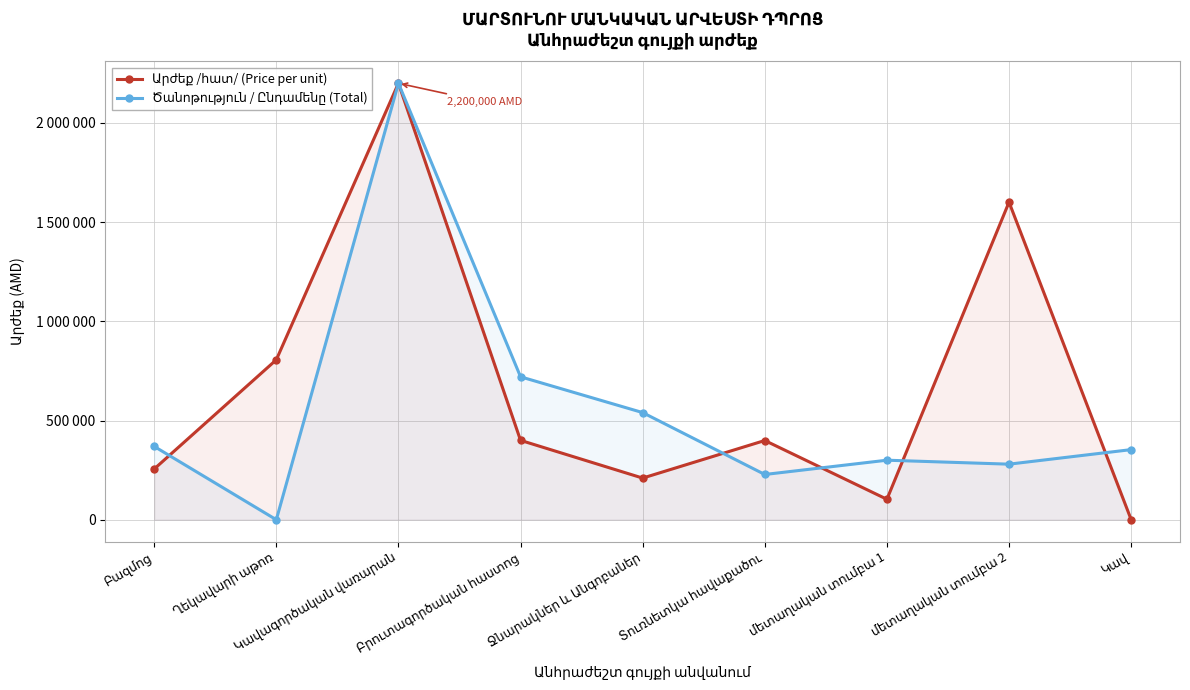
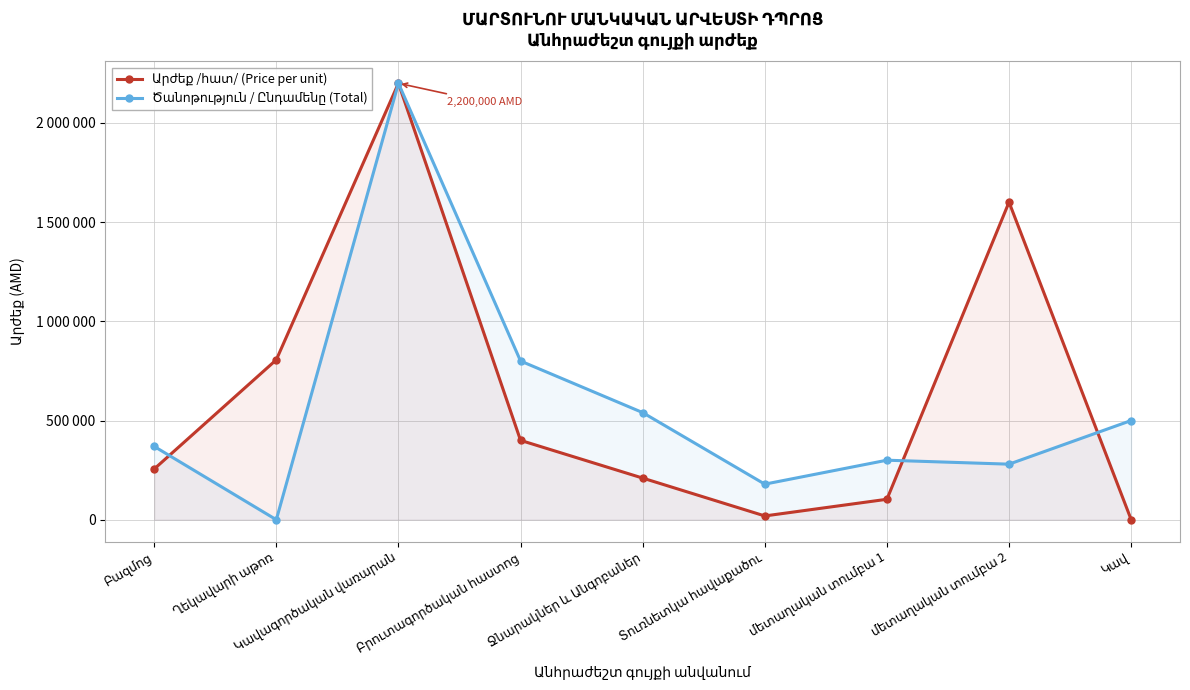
  {
    "Արժեք /հատ/ (Price per unit)": {
      "Բազմոց": 260000,
      "Ղեկավարի աթոռ": 810000,
      "Բրուտագործական հաստոց": 400000,
      "Ջնարակներ և Անգոբաներ": 210000,
-     "Տուռնետկա հավաքածու": 400000,
+     "Տուռնետկա հավաքածու": 20000,
      "մետաղական տումբա 1": 100000,
      "մետաղական տումբա 2": 1600000,
      "Կավ": 0
    },
    "Ծանոթություն / Ընդամենը (Total)": {
      "Բազմոց": 370000,
      "Ղեկավարի աթոռ": 0,
-     "Բրուտագործական հաստոց": 720000,
+     "Բրուտագործական հաստոց": 800000,
      "Ջնարակներ և Անգոբաներ": 540000,
-     "Տուռնետկա հավաքածու": 230000,
+     "Տուռնետկա հավաքածու": 180000,
      "մետաղական տումբա 1": 300000,
      "մետաղական տումբա 2": 280000,
-     "Կավ": 350000
+     "Կավ": 500000
    }
  }
